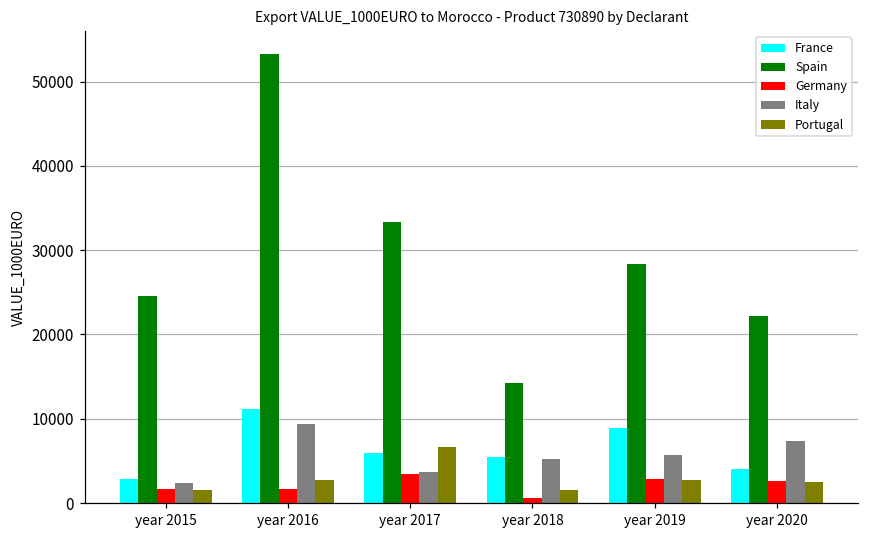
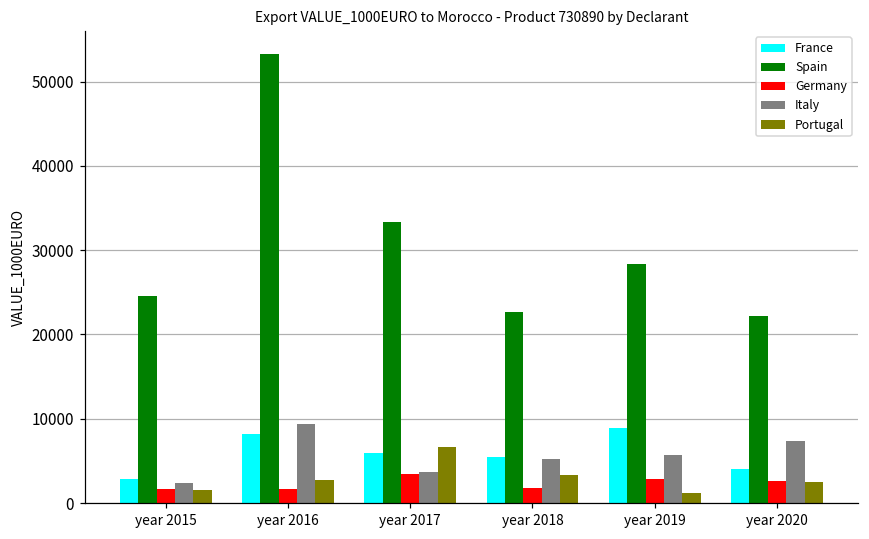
  {
    "France": {
      "year 2015": 3000,
-     "year 2016": 11000,
+     "year 2016": 8000,
      "year 2017": 6000,
      "year 2018": 5000,
      "year 2019": 9000,
      "year 2020": 4000
    },
    "Spain": {
      "year 2015": 25000,
      "year 2016": 53000,
      "year 2017": 33000,
-     "year 2018": 14000,
+     "year 2018": 23000,
      "year 2019": 28000,
      "year 2020": 22000
    },
    "Germany": {
      "year 2015": 2000,
      "year 2016": 2000,
      "year 2017": 3000,
-     "year 2018": 1000,
+     "year 2018": 2000,
      "year 2019": 3000,
      "year 2020": 3000
    },
    "Italy": {
      "year 2015": 2000,
      "year 2016": 9000,
      "year 2017": 4000,
      "year 2018": 5000,
      "year 2019": 6000,
      "year 2020": 7000
    },
    "Portugal": {
      "year 2015": 2000,
      "year 2016": 3000,
      "year 2017": 7000,
-     "year 2018": 2000,
-     "year 2019": 3000,
+     "year 2018": 3000,
+     "year 2019": 1000,
      "year 2020": 3000
    }
  }
